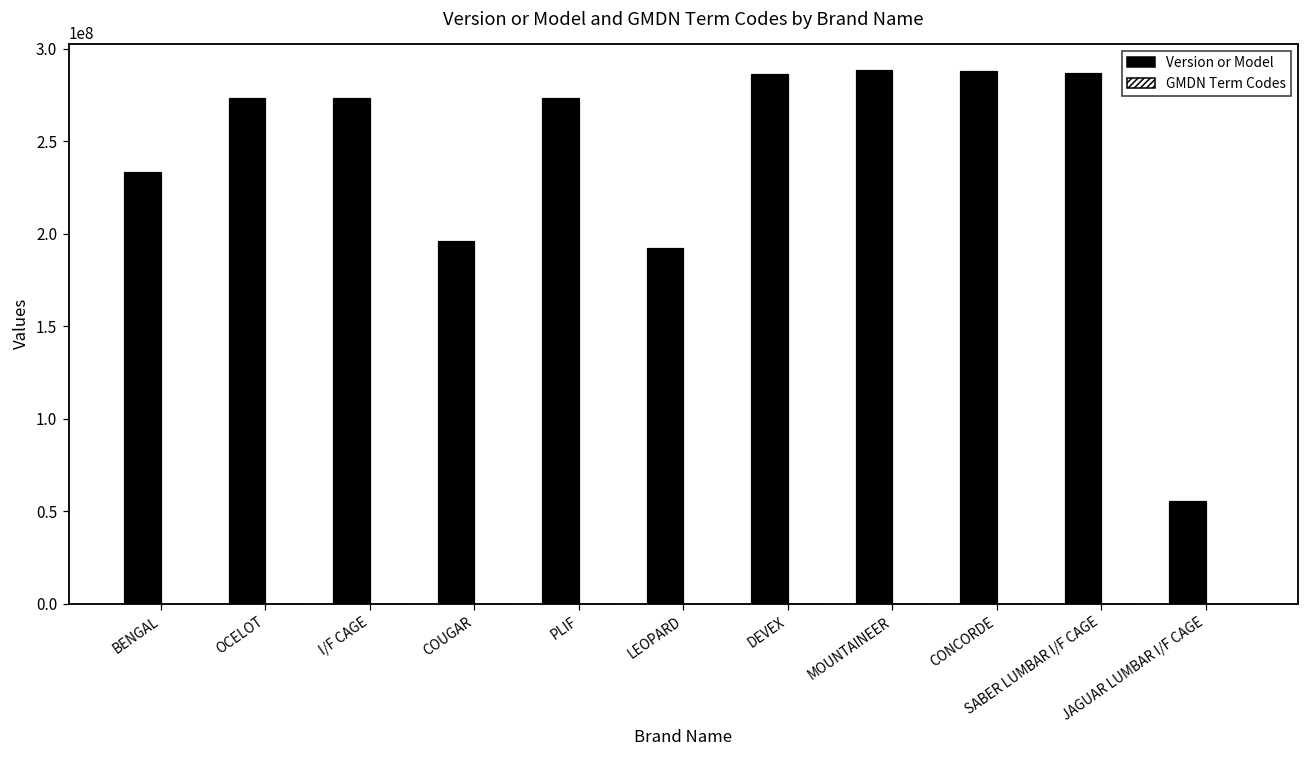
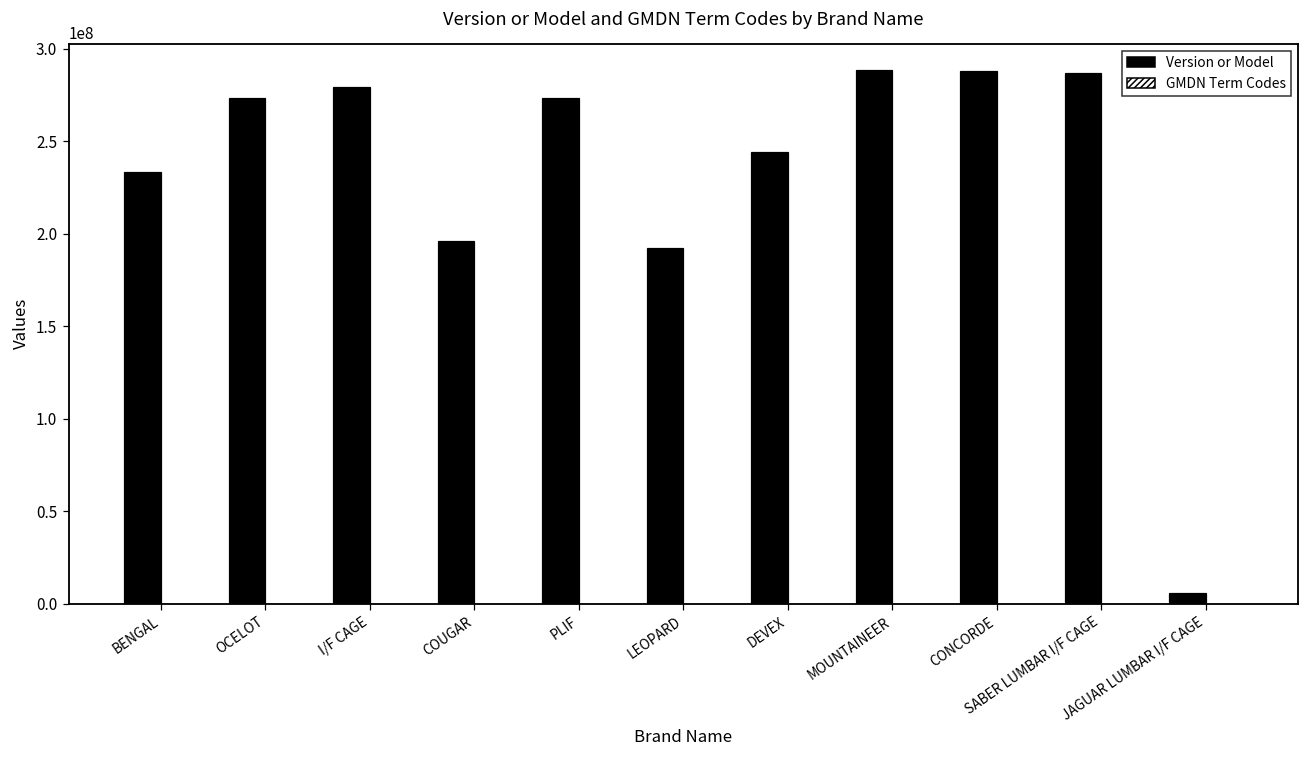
  {
    "Version or Model": {
      "BENGAL": 233000000,
      "OCELOT": 273000000,
-     "I/F CAGE": 273000000,
+     "I/F CAGE": 279000000,
      "COUGAR": 196000000,
      "PLIF": 273000000,
      "LEOPARD": 192000000,
-     "DEVEX": 286000000,
+     "DEVEX": 244000000,
      "MOUNTAINEER": 288000000,
      "CONCORDE": 288000000,
      "SABER LUMBAR I/F CAGE": 287000000,
-     "JAGUAR LUMBAR I/F CAGE": 56000000
+     "JAGUAR LUMBAR I/F CAGE": 6000000
    }
  }
